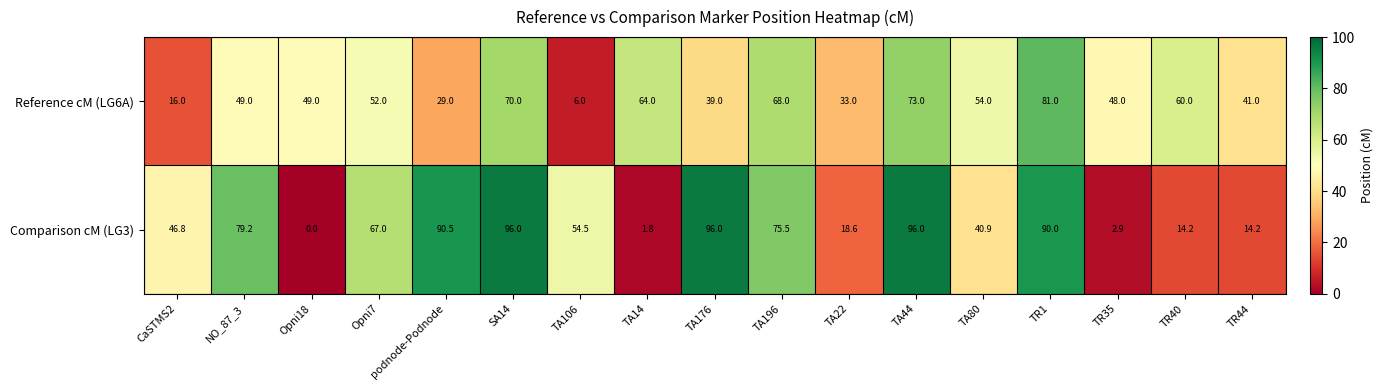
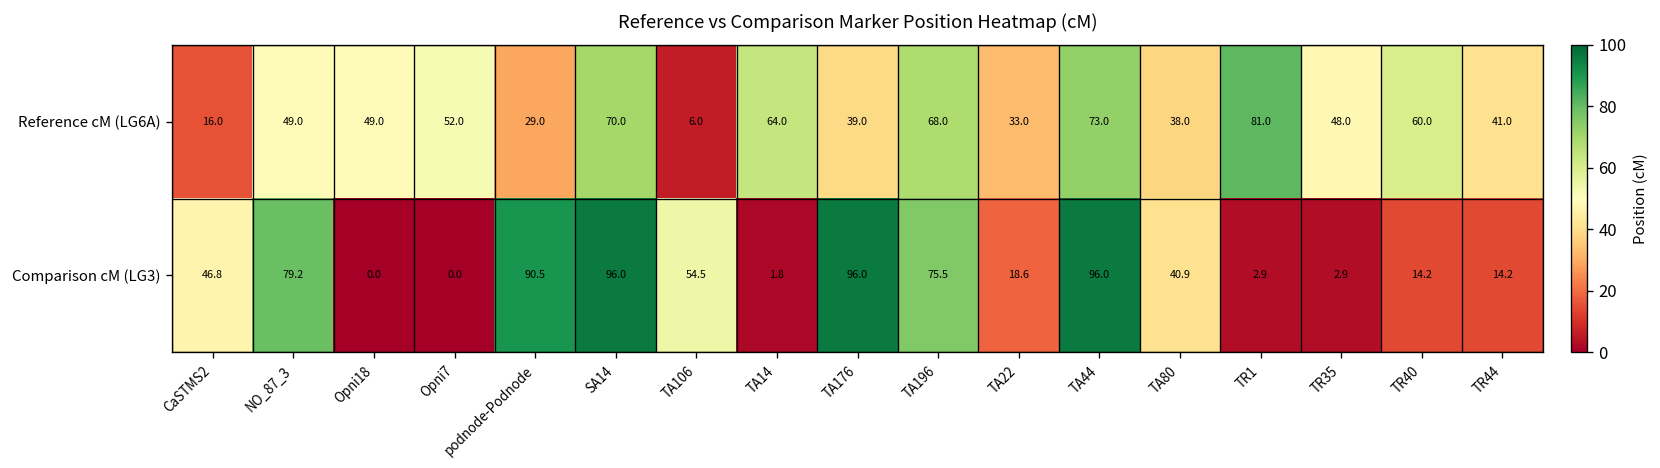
  {
    "Reference cM (LG6A)": {
      "CaSTMS2": 16.0,
      "NO_87_3": 49.0,
      "Opni18": 49.0,
      "Opni7": 52.0,
      "podnode-Podnode": 29.0,
      "SA14": 70.0,
      "TA106": 6.0,
      "TA14": 64.0,
      "TA176": 39.0,
      "TA196": 68.0,
      "TA22": 33.0,
      "TA44": 73.0,
-     "TA80": 54.0,
+     "TA80": 38.0,
      "TR1": 81.0,
      "TR35": 48.0,
      "TR40": 60.0,
      "TR44": 41.0
    },
    "Comparison cM (LG3)": {
      "CaSTMS2": 46.8,
      "NO_87_3": 79.2,
      "Opni18": 0.0,
-     "Opni7": 67.0,
+     "Opni7": 0.0,
      "podnode-Podnode": 90.5,
      "SA14": 96.0,
      "TA106": 54.5,
      "TA14": 1.8,
      "TA176": 96.0,
      "TA196": 75.5,
      "TA22": 18.6,
      "TA44": 96.0,
      "TA80": 40.9,
-     "TR1": 90.0,
+     "TR1": 2.9,
      "TR35": 2.9,
      "TR40": 14.2,
      "TR44": 14.2
    }
  }
